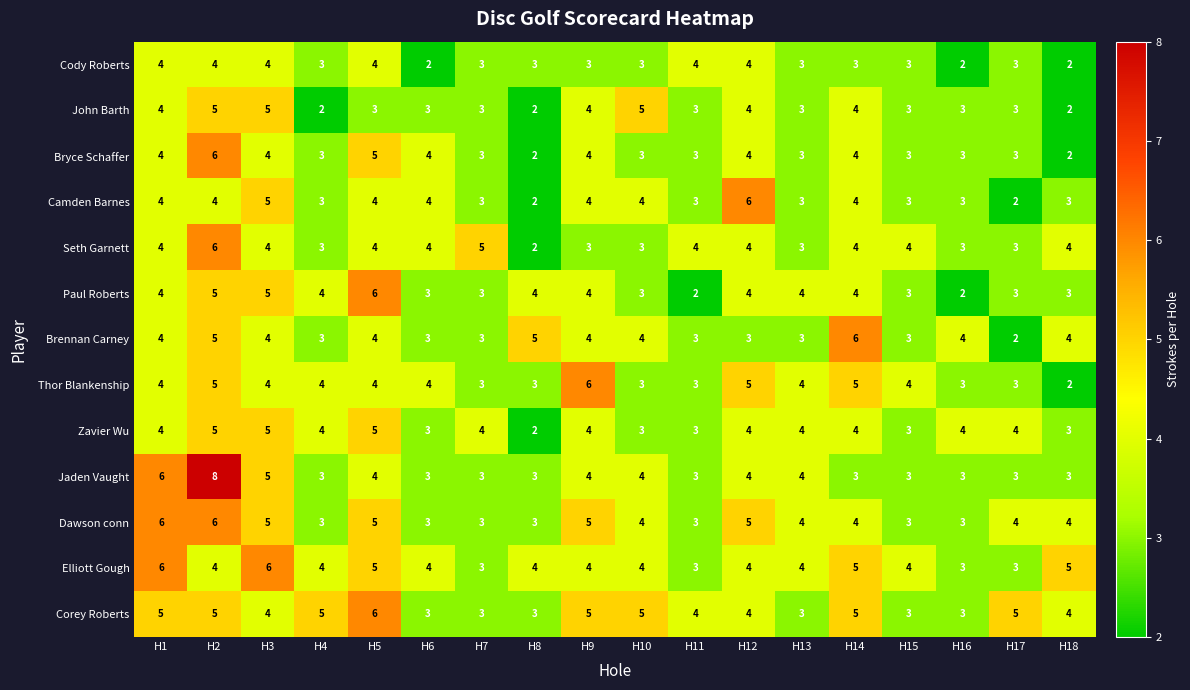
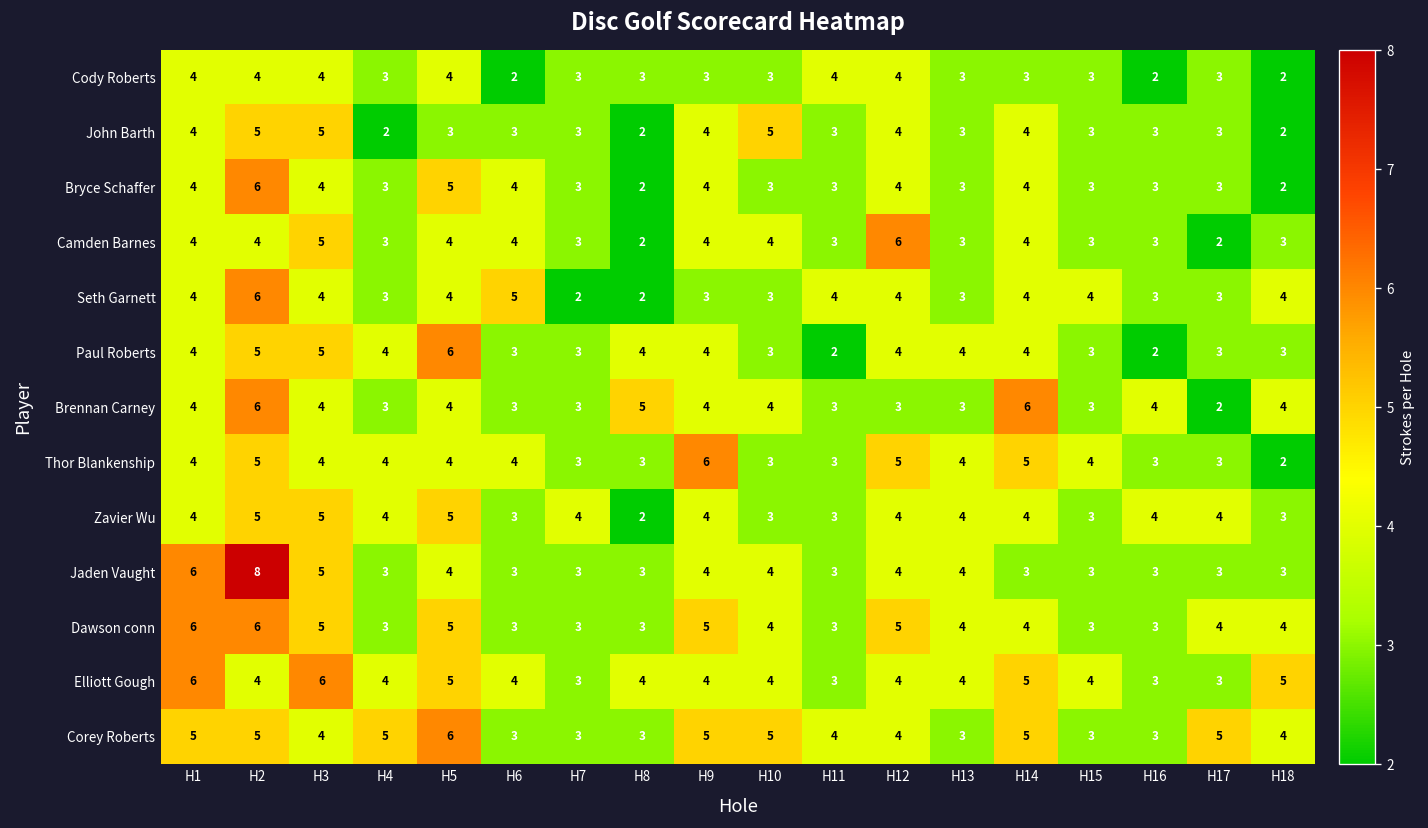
  {
    "Seth Garnett": {
      "H1": 4,
      "H2": 6,
      "H3": 4,
      "H4": 3,
      "H5": 4,
-     "H6": 4,
-     "H7": 5,
+     "H6": 5,
+     "H7": 2,
      "H8": 2,
      "H9": 3,
      "H10": 3,
      "H11": 4,
      "H12": 4,
      "H13": 3,
      "H14": 4,
      "H15": 4,
      "H16": 3,
      "H17": 3,
      "H18": 4
    },
    "Brennan Carney": {
      "H1": 4,
-     "H2": 5,
+     "H2": 6,
      "H3": 4,
      "H4": 3,
      "H5": 4,
      "H6": 3,
      "H7": 3,
      "H8": 5,
      "H9": 4,
      "H10": 4,
      "H11": 3,
      "H12": 3,
      "H13": 3,
      "H14": 6,
      "H15": 3,
      "H16": 4,
      "H17": 2,
      "H18": 4
    }
  }
